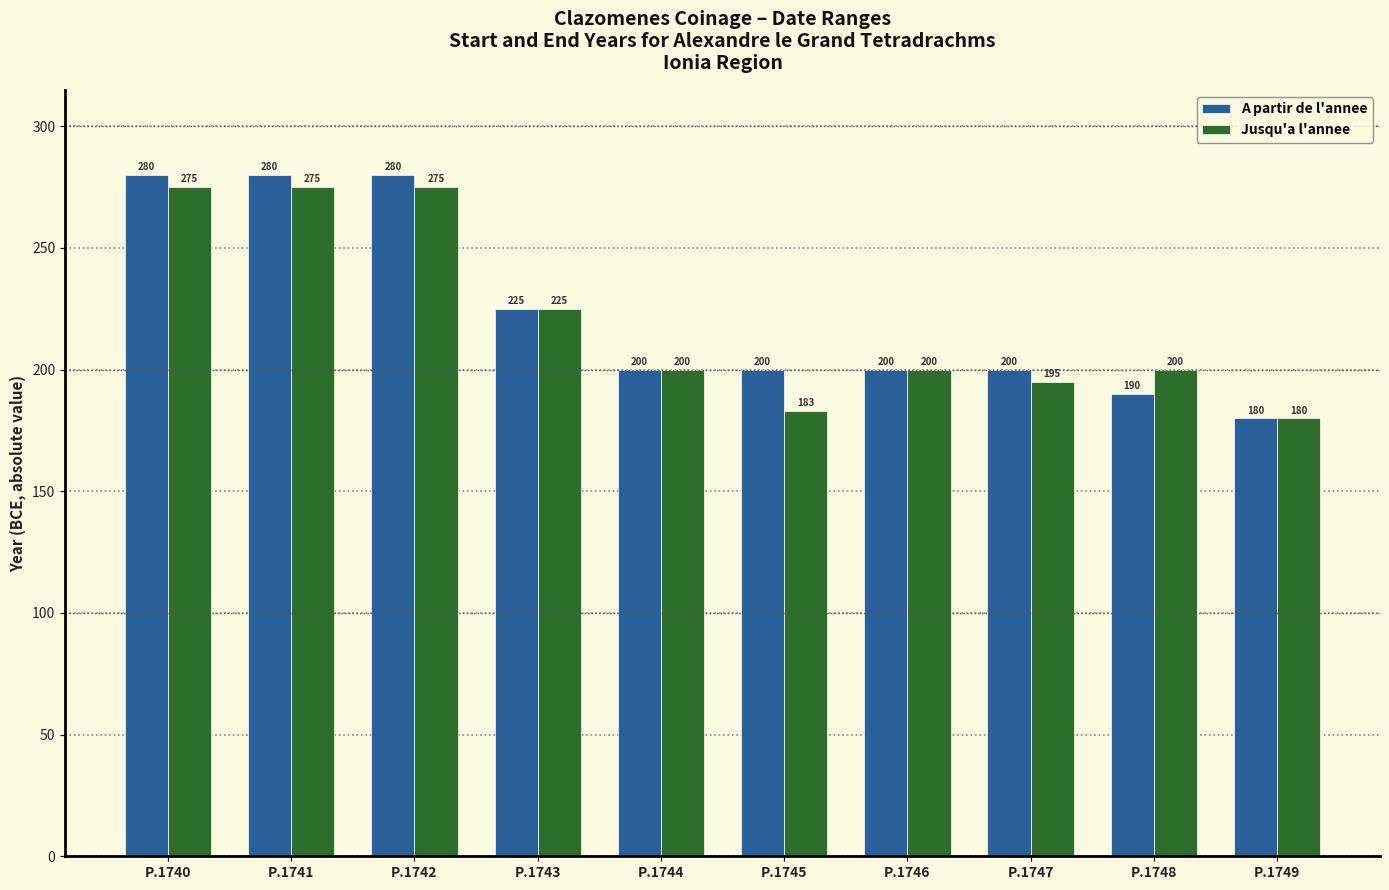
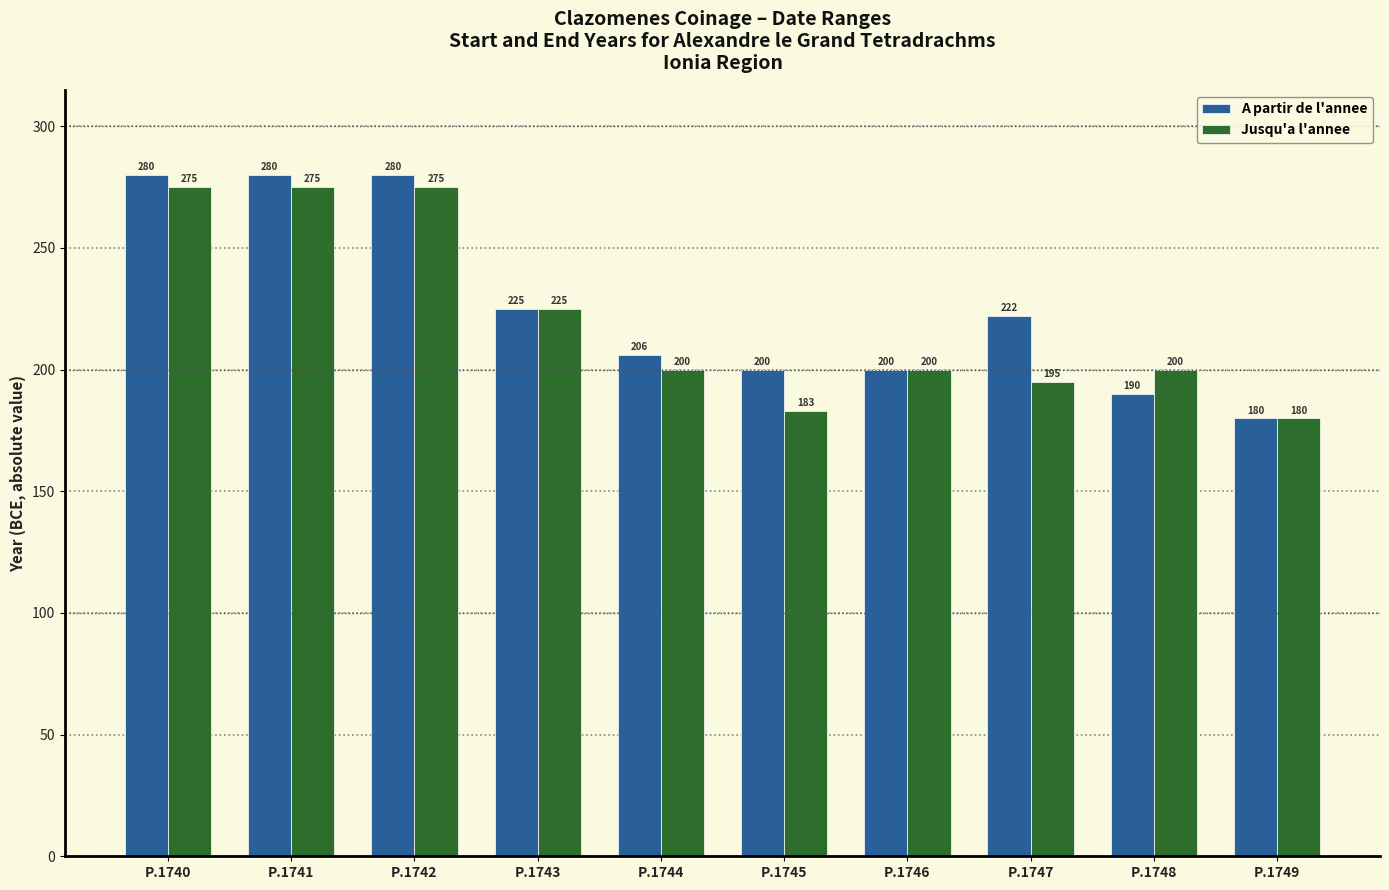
  {
    "A partir de l'annee": {
      "P.1740": 280,
      "P.1741": 280,
      "P.1742": 280,
      "P.1743": 225,
-     "P.1744": 200,
+     "P.1744": 206,
      "P.1745": 200,
      "P.1746": 200,
-     "P.1747": 200,
+     "P.1747": 222,
      "P.1748": 190,
      "P.1749": 180
    },
    "Jusqu'a l'annee": {
      "P.1740": 275,
      "P.1741": 275,
      "P.1742": 275,
      "P.1743": 225,
      "P.1744": 200,
      "P.1745": 183,
      "P.1746": 200,
      "P.1747": 195,
      "P.1748": 200,
      "P.1749": 180
    }
  }
